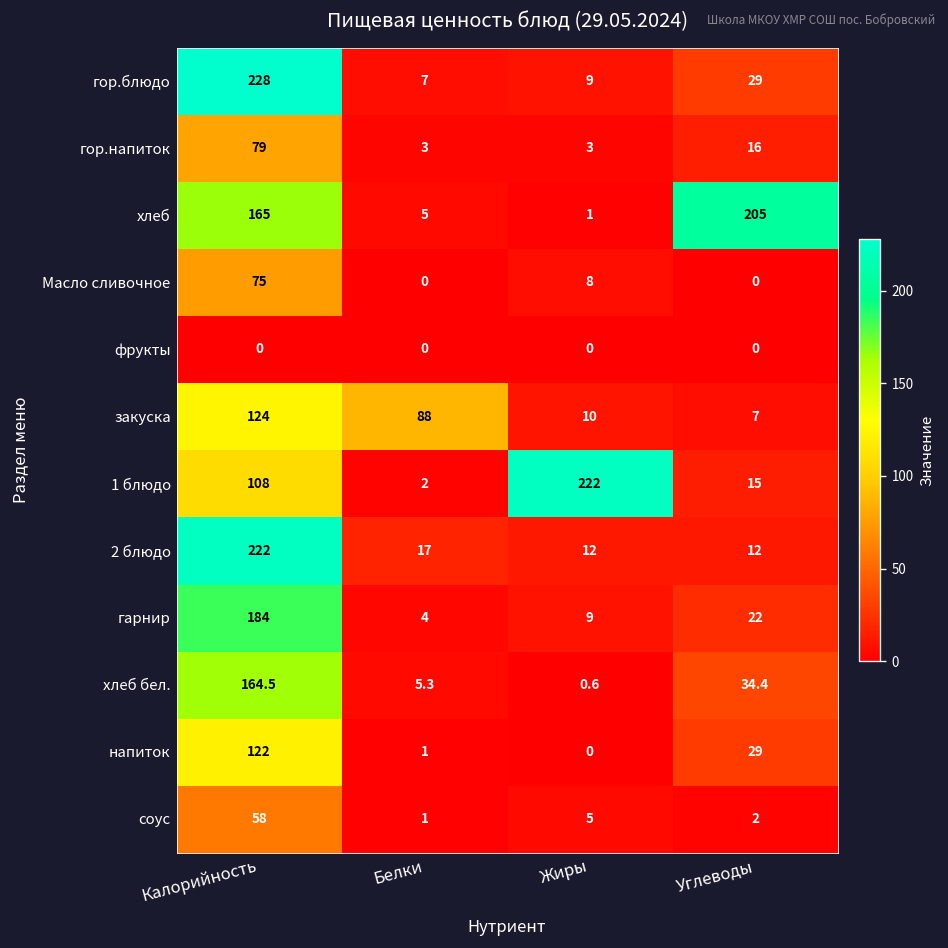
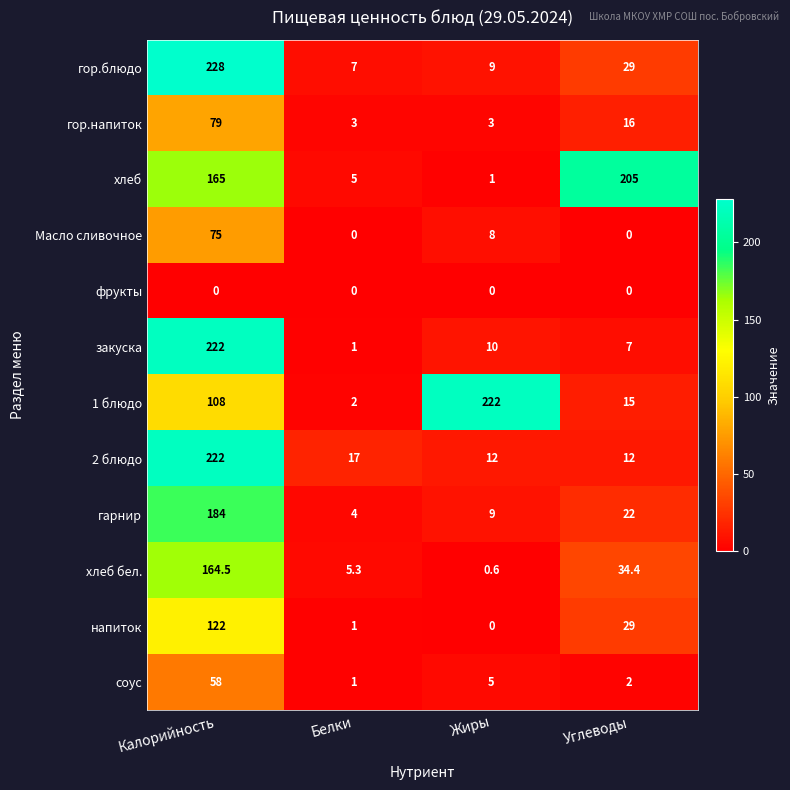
  {
    "гор.блюдо": {
      "Калорийность": 228,
      "Белки": 7,
      "Жиры": 9,
      "Углеводы": 29
    },
    "гор.напиток": {
      "Калорийность": 79,
      "Белки": 3,
      "Жиры": 3,
      "Углеводы": 16
    },
    "хлеб": {
      "Калорийность": 165,
      "Белки": 5,
      "Жиры": 1,
      "Углеводы": 205
    },
    "Масло сливочное": {
      "Калорийность": 75,
      "Белки": 0,
      "Жиры": 8,
      "Углеводы": 0
    },
    "фрукты": {
      "Калорийность": 0,
      "Белки": 0,
      "Жиры": 0,
      "Углеводы": 0
    },
    "закуска": {
-     "Калорийность": 124,
-     "Белки": 88,
+     "Калорийность": 222,
+     "Белки": 1,
      "Жиры": 10,
      "Углеводы": 7
    },
    "1 блюдо": {
      "Калорийность": 108,
      "Белки": 2,
      "Жиры": 222,
      "Углеводы": 15
    },
    "2 блюдо": {
      "Калорийность": 222,
      "Белки": 17,
      "Жиры": 12,
      "Углеводы": 12
    },
    "гарнир": {
      "Калорийность": 184,
      "Белки": 4,
      "Жиры": 9,
      "Углеводы": 22
    },
    "хлеб бел.": {
      "Калорийность": 164.5,
      "Белки": 5.3,
      "Жиры": 0.6,
      "Углеводы": 34.4
    },
    "напиток": {
      "Калорийность": 122,
      "Белки": 1,
      "Жиры": 0,
      "Углеводы": 29
    },
    "соус": {
      "Калорийность": 58,
      "Белки": 1,
      "Жиры": 5,
      "Углеводы": 2
    }
  }
